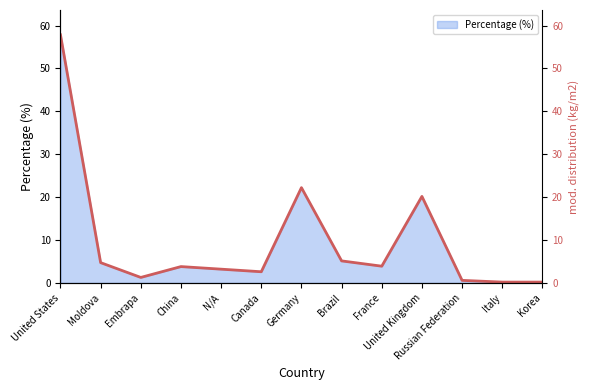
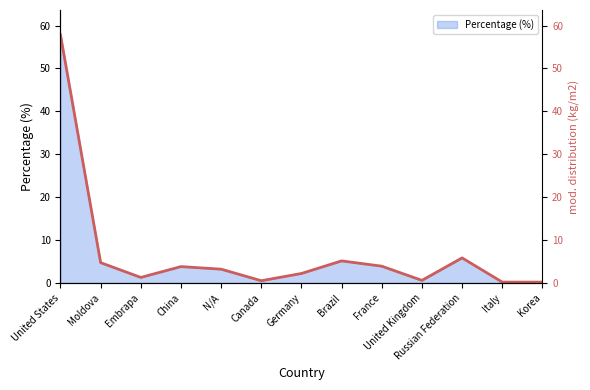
  {
    "United States": 58,
    "Moldova": 5,
    "Embrapa": 1,
    "China": 4,
    "N/A": 3,
-   "Canada": 3,
-   "Germany": 22,
+   "Canada": 1,
+   "Germany": 2,
    "Brazil": 5,
    "France": 4,
-   "United Kingdom": 20,
-   "Russian Federation": 1,
+   "United Kingdom": 1,
+   "Russian Federation": 6,
    "Italy": 0,
    "Korea": 0
  }
